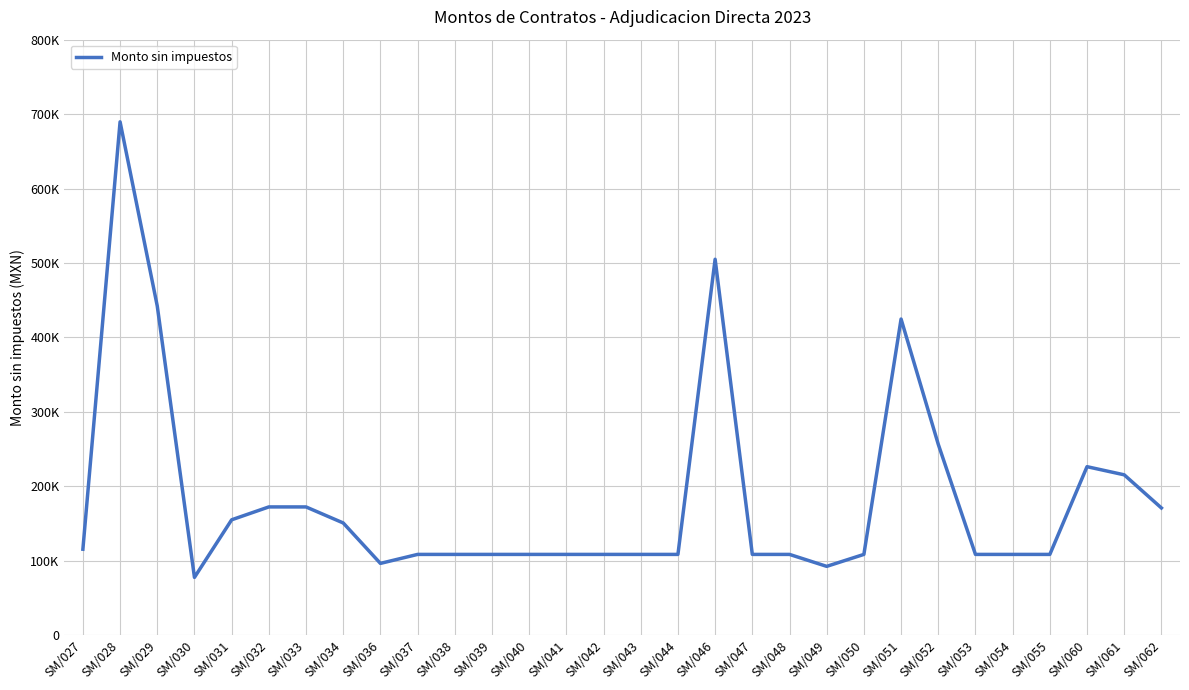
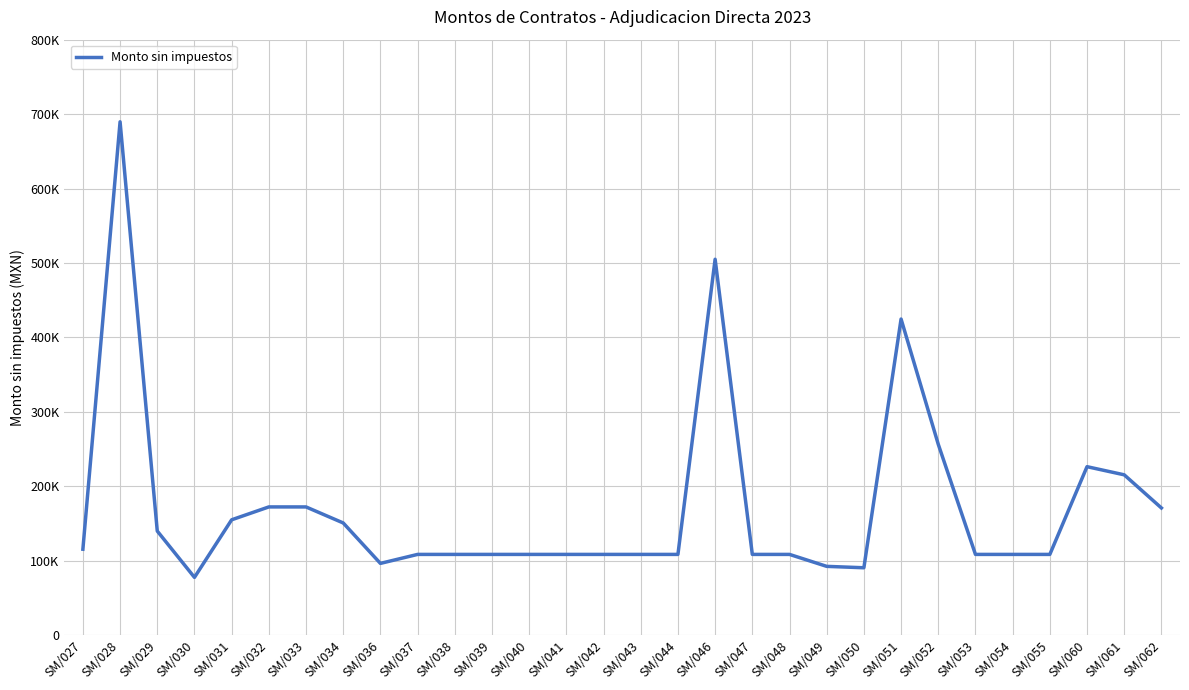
  {
    "SM/027": 120000,
    "SM/028": 690000,
-   "SM/029": 440000,
+   "SM/029": 140000,
    "SM/030": 80000,
    "SM/031": 160000,
    "SM/032": 170000,
    "SM/033": 170000,
    "SM/034": 150000,
    "SM/036": 100000,
    "SM/037": 110000,
    "SM/038": 110000,
    "SM/039": 110000,
    "SM/040": 110000,
    "SM/041": 110000,
    "SM/042": 110000,
    "SM/043": 110000,
    "SM/044": 110000,
    "SM/046": 510000,
    "SM/047": 110000,
    "SM/048": 110000,
    "SM/049": 90000,
-   "SM/050": 110000,
+   "SM/050": 90000,
    "SM/051": 420000,
    "SM/052": 260000,
    "SM/053": 110000,
    "SM/054": 110000,
    "SM/055": 110000,
    "SM/060": 230000,
    "SM/061": 220000,
    "SM/062": 170000
  }
